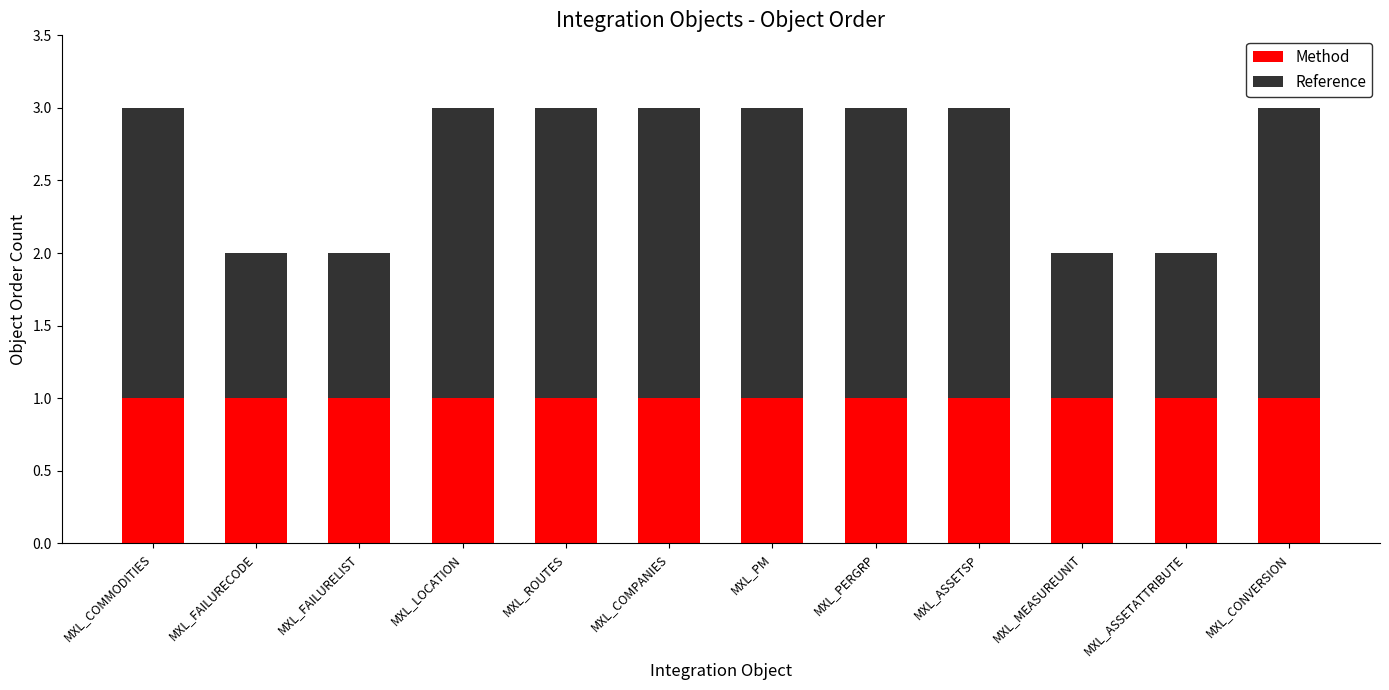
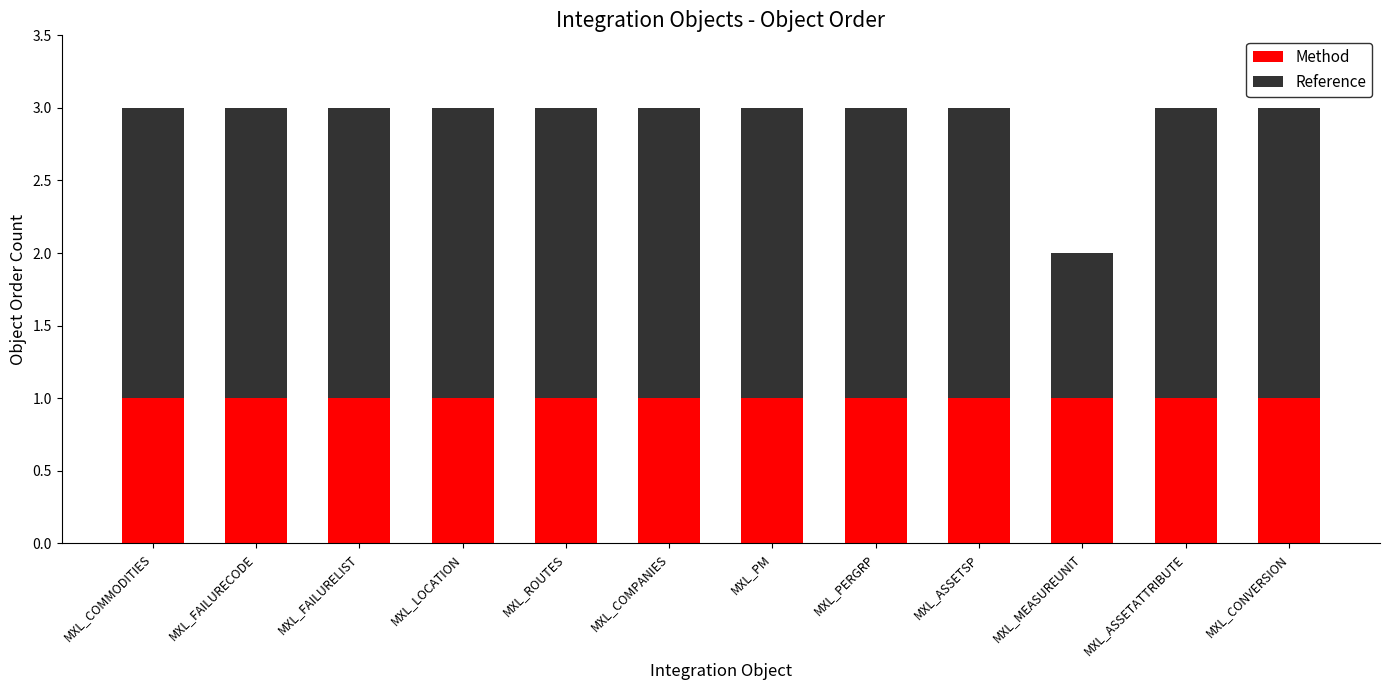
  {
    "Method": {
      "MXL_COMMODITIES": 1,
      "MXL_FAILURECODE": 1,
      "MXL_FAILURELIST": 1,
      "MXL_LOCATION": 1,
      "MXL_ROUTES": 1,
      "MXL_COMPANIES": 1,
      "MXL_PM": 1,
      "MXL_PERGRP": 1,
      "MXL_ASSETSP": 1,
      "MXL_MEASUREUNIT": 1,
      "MXL_ASSETATTRIBUTE": 1,
      "MXL_CONVERSION": 1
    },
    "Reference": {
      "MXL_COMMODITIES": 2,
-     "MXL_FAILURECODE": 1,
-     "MXL_FAILURELIST": 1,
+     "MXL_FAILURECODE": 2,
+     "MXL_FAILURELIST": 2,
      "MXL_LOCATION": 2,
      "MXL_ROUTES": 2,
      "MXL_COMPANIES": 2,
      "MXL_PM": 2,
      "MXL_PERGRP": 2,
      "MXL_ASSETSP": 2,
      "MXL_MEASUREUNIT": 1,
-     "MXL_ASSETATTRIBUTE": 1,
+     "MXL_ASSETATTRIBUTE": 2,
      "MXL_CONVERSION": 2
    }
  }
